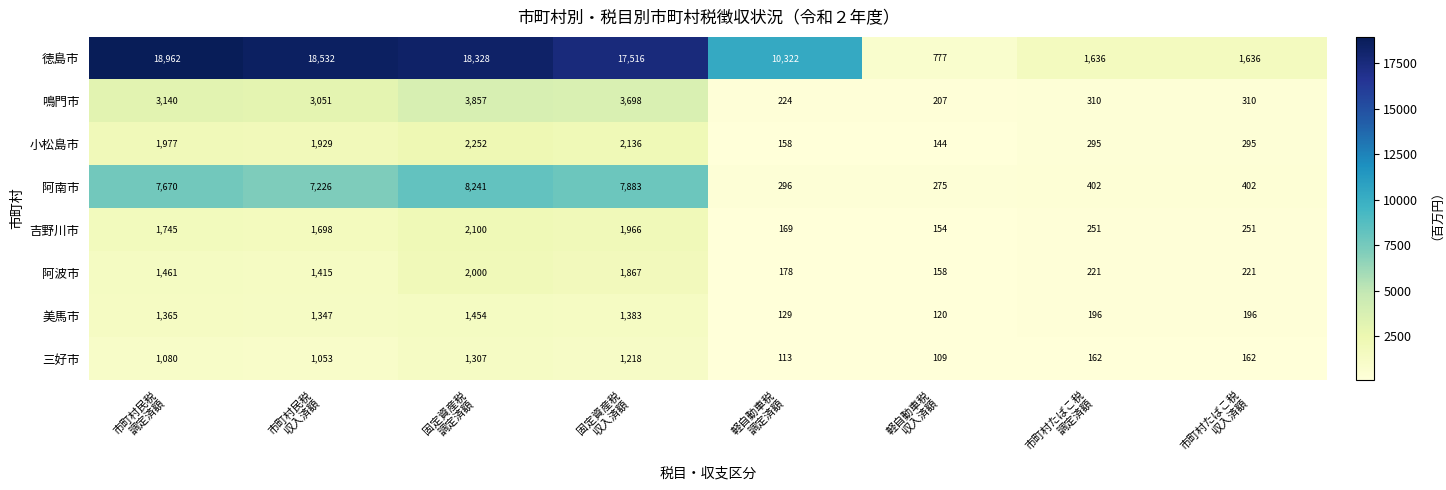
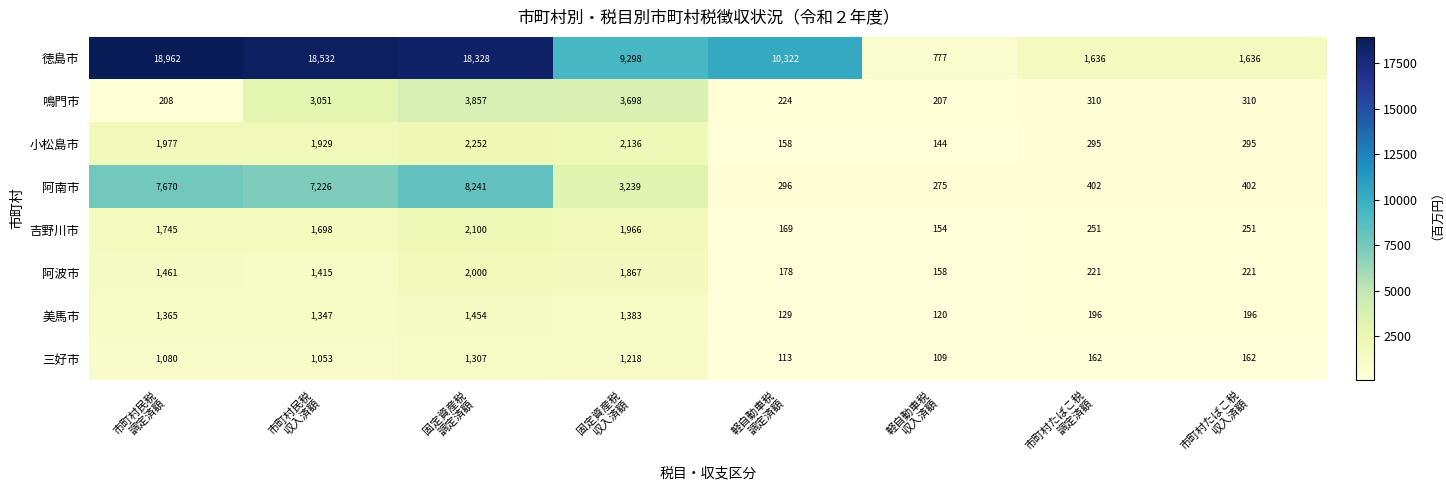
  {
    "徳島市": {
      "市町村民税 調定済額": "18,962",
      "市町村民税 収入済額": "18,532",
      "固定資産税 調定済額": "18,328",
-     "固定資産税 収入済額": "17,516",
+     "固定資産税 収入済額": "9,298",
      "軽自動車税 調定済額": "10,322",
      "軽自動車税 収入済額": "777",
      "市町村たばこ税 調定済額": "1,636",
      "市町村たばこ税 収入済額": "1,636"
    },
    "鳴門市": {
-     "市町村民税 調定済額": "3,140",
+     "市町村民税 調定済額": "208",
      "市町村民税 収入済額": "3,051",
      "固定資産税 調定済額": "3,857",
      "固定資産税 収入済額": "3,698",
      "軽自動車税 調定済額": "224",
      "軽自動車税 収入済額": "207",
      "市町村たばこ税 調定済額": "310",
      "市町村たばこ税 収入済額": "310"
    },
    "小松島市": {
      "市町村民税 調定済額": "1,977",
      "市町村民税 収入済額": "1,929",
      "固定資産税 調定済額": "2,252",
      "固定資産税 収入済額": "2,136",
      "軽自動車税 調定済額": "158",
      "軽自動車税 収入済額": "144",
      "市町村たばこ税 調定済額": "295",
      "市町村たばこ税 収入済額": "295"
    },
    "阿南市": {
      "市町村民税 調定済額": "7,670",
      "市町村民税 収入済額": "7,226",
      "固定資産税 調定済額": "8,241",
-     "固定資産税 収入済額": "7,883",
+     "固定資産税 収入済額": "3,239",
      "軽自動車税 調定済額": "296",
      "軽自動車税 収入済額": "275",
      "市町村たばこ税 調定済額": "402",
      "市町村たばこ税 収入済額": "402"
    },
    "吉野川市": {
      "市町村民税 調定済額": "1,745",
      "市町村民税 収入済額": "1,698",
      "固定資産税 調定済額": "2,100",
      "固定資産税 収入済額": "1,966",
      "軽自動車税 調定済額": "169",
      "軽自動車税 収入済額": "154",
      "市町村たばこ税 調定済額": "251",
      "市町村たばこ税 収入済額": "251"
    },
    "阿波市": {
      "市町村民税 調定済額": "1,461",
      "市町村民税 収入済額": "1,415",
      "固定資産税 調定済額": "2,000",
      "固定資産税 収入済額": "1,867",
      "軽自動車税 調定済額": "178",
      "軽自動車税 収入済額": "158",
      "市町村たばこ税 調定済額": "221",
      "市町村たばこ税 収入済額": "221"
    },
    "美馬市": {
      "市町村民税 調定済額": "1,365",
      "市町村民税 収入済額": "1,347",
      "固定資産税 調定済額": "1,454",
      "固定資産税 収入済額": "1,383",
      "軽自動車税 調定済額": "129",
      "軽自動車税 収入済額": "120",
      "市町村たばこ税 調定済額": "196",
      "市町村たばこ税 収入済額": "196"
    },
    "三好市": {
      "市町村民税 調定済額": "1,080",
      "市町村民税 収入済額": "1,053",
      "固定資産税 調定済額": "1,307",
      "固定資産税 収入済額": "1,218",
      "軽自動車税 調定済額": "113",
      "軽自動車税 収入済額": "109",
      "市町村たばこ税 調定済額": "162",
      "市町村たばこ税 収入済額": "162"
    }
  }
